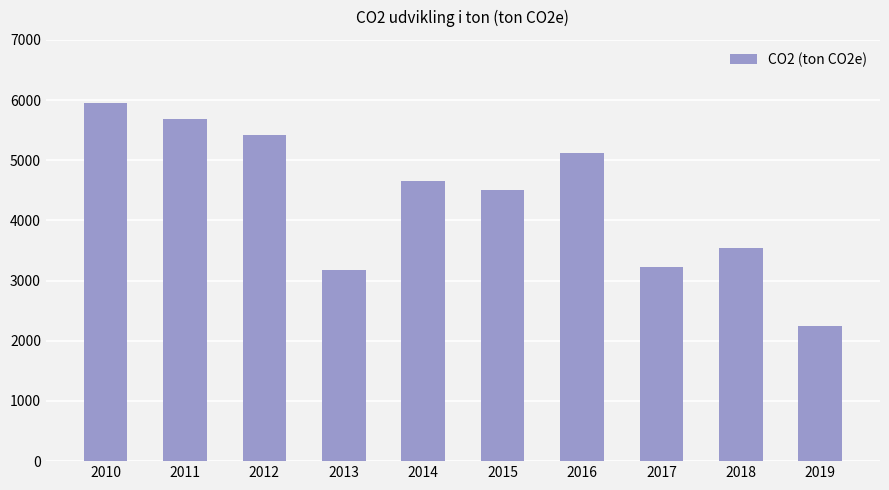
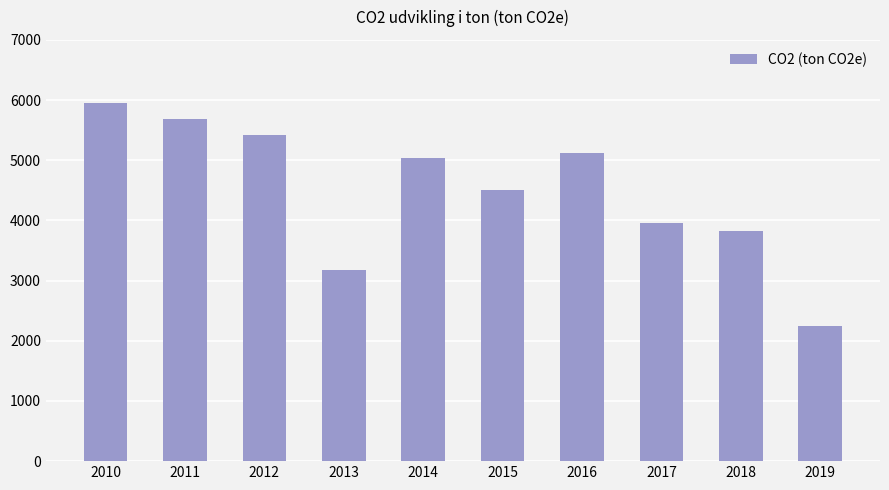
  {
    "2010": 6000,
    "2011": 5700,
    "2012": 5400,
    "2013": 3200,
-   "2014": 4700,
+   "2014": 5000,
    "2015": 4500,
    "2016": 5100,
-   "2017": 3200,
-   "2018": 3500,
+   "2017": 4000,
+   "2018": 3800,
    "2019": 2200
  }
